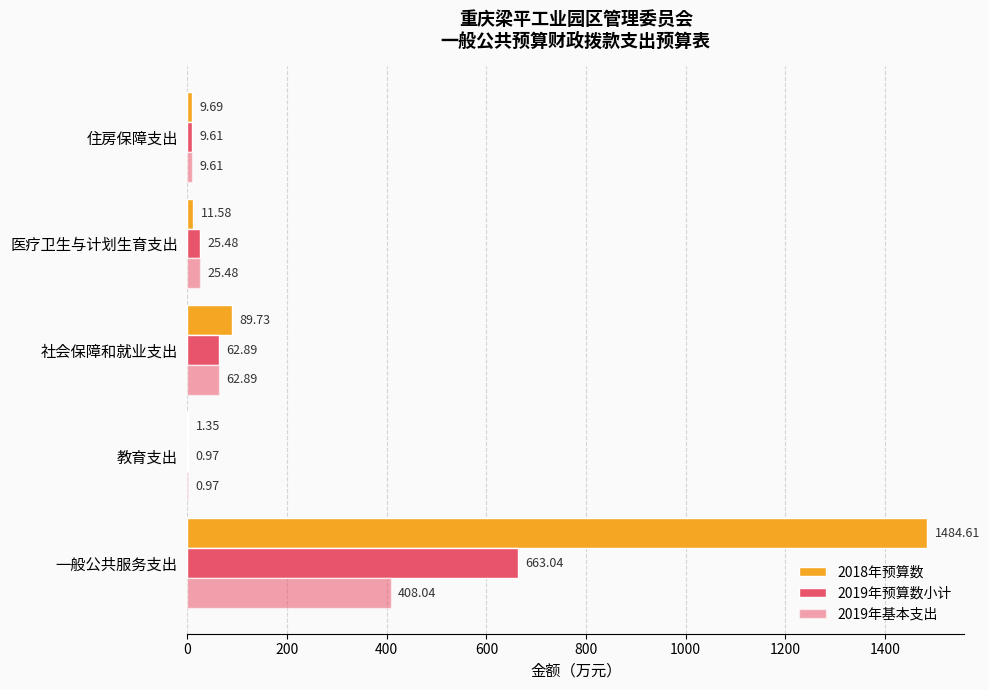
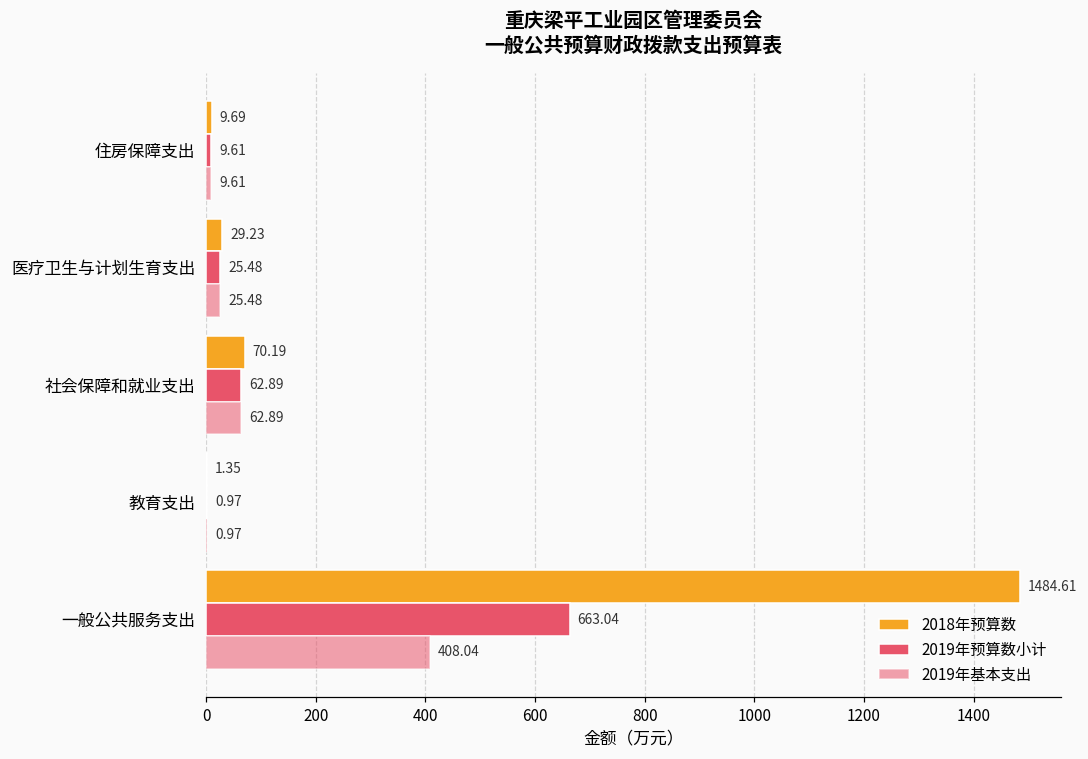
  {
    "2018年预算数": {
      "住房保障支出": 9.69,
-     "医疗卫生与计划生育支出": 11.58,
-     "社会保障和就业支出": 89.73,
+     "医疗卫生与计划生育支出": 29.23,
+     "社会保障和就业支出": 70.19,
      "教育支出": 1.35,
      "一般公共服务支出": 1484.61
    }
  }
